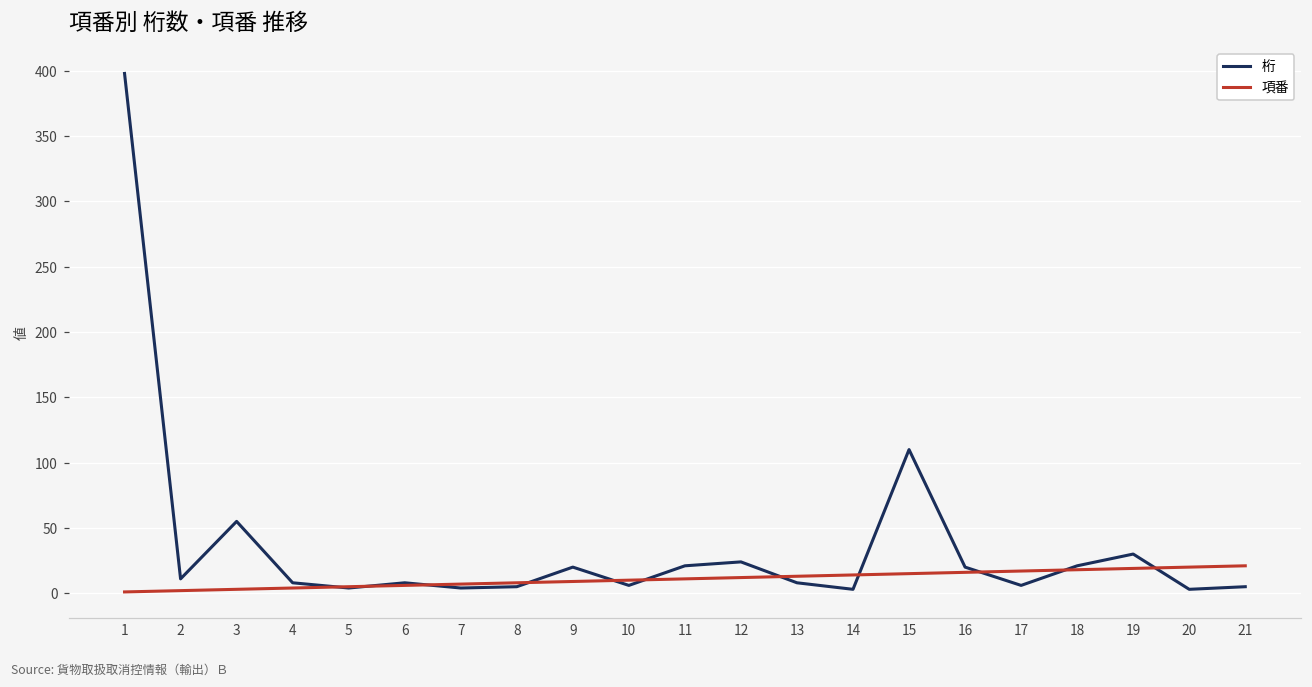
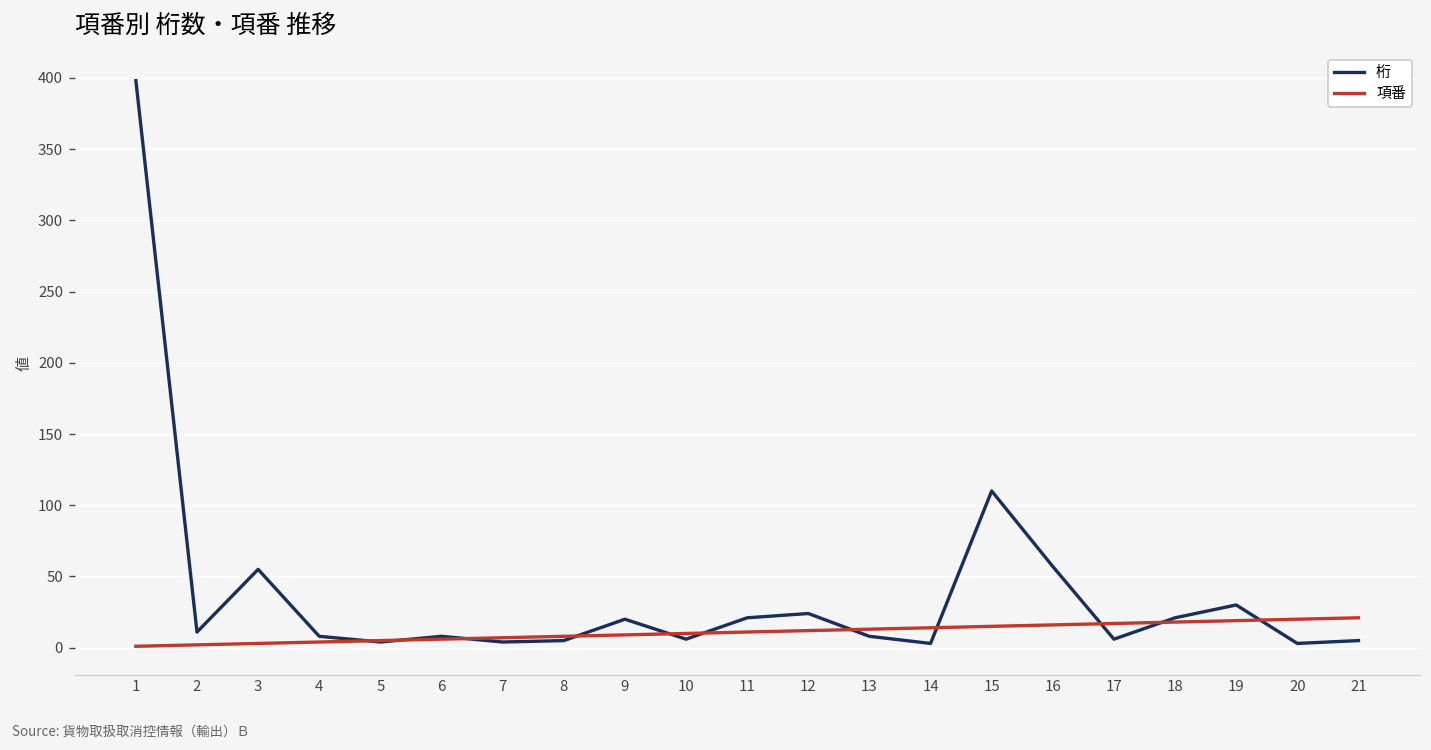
  {
    "桁": {
      "1": 398,
      "2": 11,
      "3": 55,
      "4": 8,
      "7": 4,
      "8": 5,
      "9": 20,
      "10": 6,
      "11": 21,
      "12": 24,
      "13": 8,
      "14": 3,
      "15": 110,
-     "16": 20,
+     "16": 57,
      "17": 6,
      "18": 21,
      "19": 30,
      "20": 3,
      "21": 5
    },
    "項番": {
      "1": 1,
      "2": 2,
      "3": 3,
      "4": 4,
      "7": 7,
      "8": 8,
      "9": 9,
      "10": 10,
      "11": 11,
      "12": 12,
      "13": 13,
      "14": 14,
      "15": 15,
      "16": 16,
      "17": 17,
      "18": 18,
      "19": 19,
      "20": 20,
      "21": 21
    }
  }
